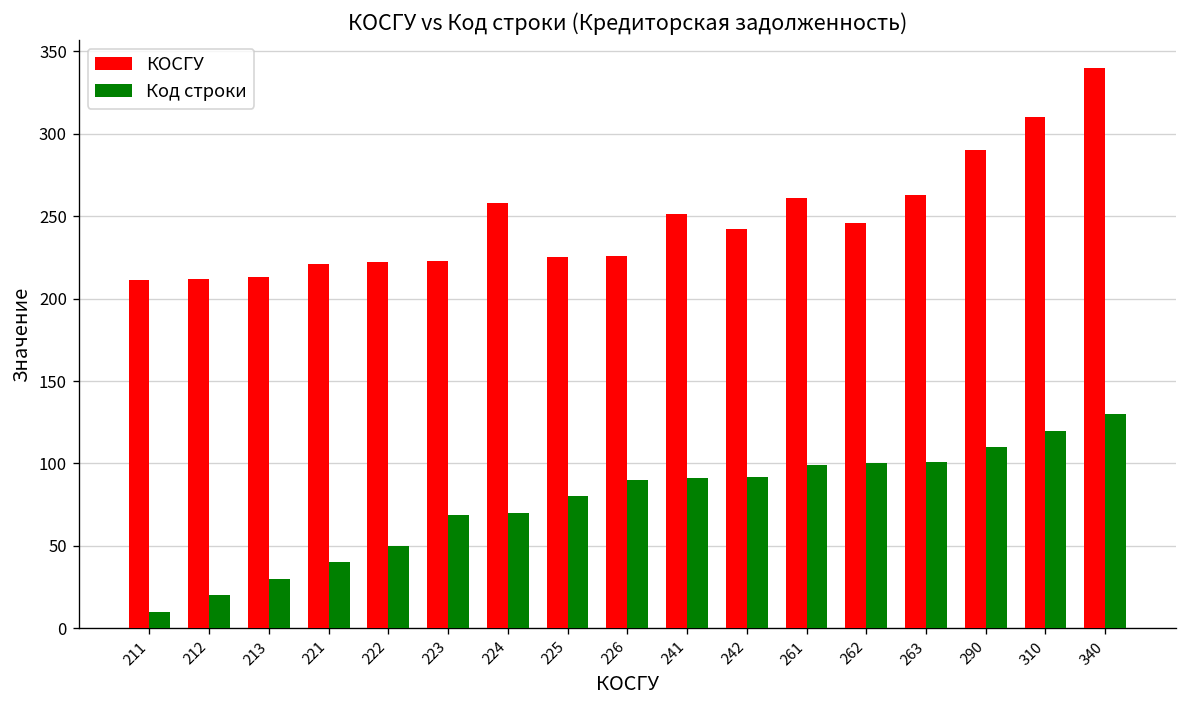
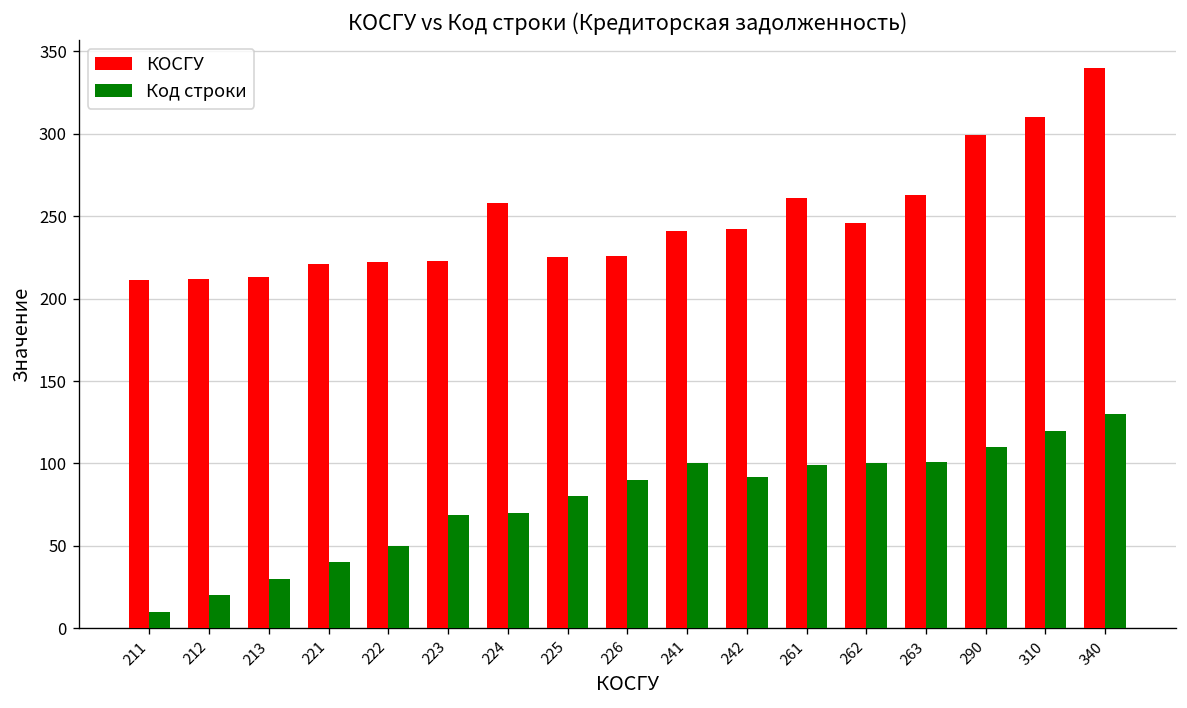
  {
    "КОСГУ": {
      "211": 211,
      "212": 212,
      "213": 213,
      "221": 221,
      "222": 222,
      "223": 223,
      "224": 258,
      "225": 225,
      "226": 226,
-     "241": 251,
+     "241": 241,
      "242": 242,
      "261": 261,
      "262": 246,
      "263": 263,
-     "290": 290,
+     "290": 299,
      "310": 310,
      "340": 340
    },
    "Код строки": {
      "211": 10,
      "212": 20,
      "213": 30,
      "221": 40,
      "222": 50,
      "223": 69,
      "224": 70,
      "225": 80,
      "226": 90,
-     "241": 91,
+     "241": 100,
      "242": 92,
      "261": 99,
      "262": 100,
      "263": 101,
      "290": 110,
      "310": 120,
      "340": 130
    }
  }
